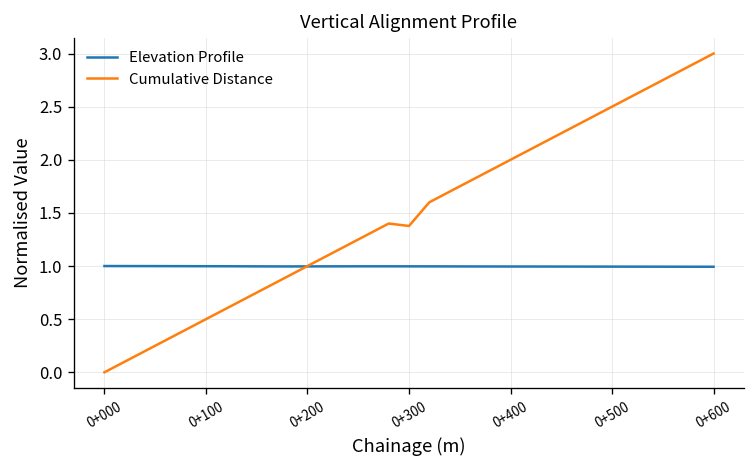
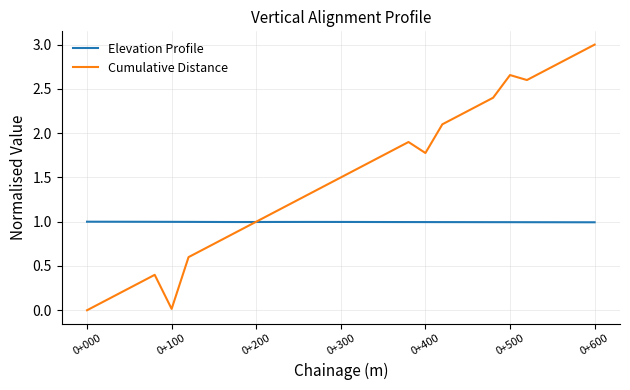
  {
    "Elevation Profile": {
      "0+000": 1.0,
      "0+100": 1.0,
      "0+300": 1.0,
      "0+400": 1.0,
      "0+500": 1.0,
      "0+600": 1.0
    },
    "Cumulative Distance": {
      "0+000": 0.0,
-     "0+100": 0.5,
-     "0+300": 1.4,
-     "0+400": 2.0,
-     "0+500": 2.5,
+     "0+100": 0.0,
+     "0+300": 1.5,
+     "0+400": 1.8,
+     "0+500": 2.7,
      "0+600": 3.0
    }
  }
